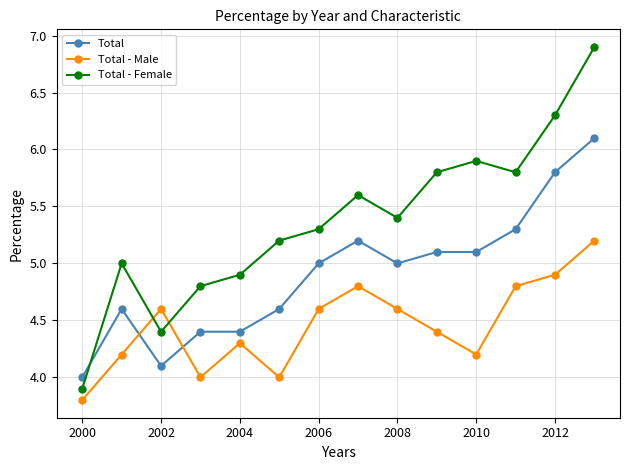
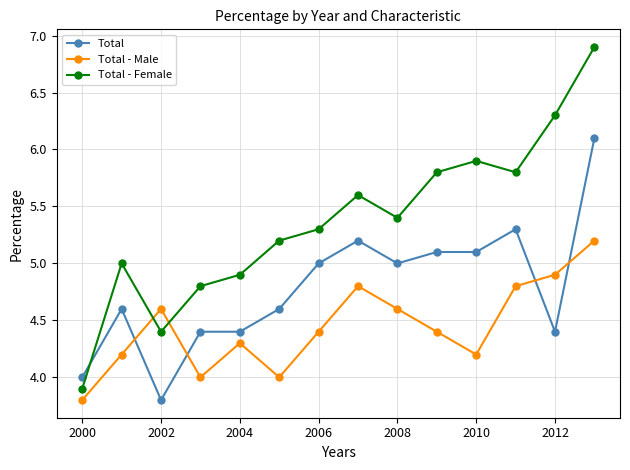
  {
    "Total": {
      "2000": 4.0,
-     "2002": 4.1,
+     "2002": 3.8,
      "2004": 4.4,
      "2006": 5.0,
      "2008": 5.0,
      "2010": 5.1,
-     "2012": 5.8
+     "2012": 4.4
    },
    "Total - Male": {
      "2000": 3.8,
      "2002": 4.6,
      "2004": 4.3,
-     "2006": 4.6,
+     "2006": 4.4,
      "2008": 4.6,
      "2010": 4.2,
      "2012": 4.9
    },
    "Total - Female": {
      "2000": 3.9,
      "2002": 4.4,
      "2004": 4.9,
      "2006": 5.3,
      "2008": 5.4,
      "2010": 5.9,
      "2012": 6.3
    }
  }
